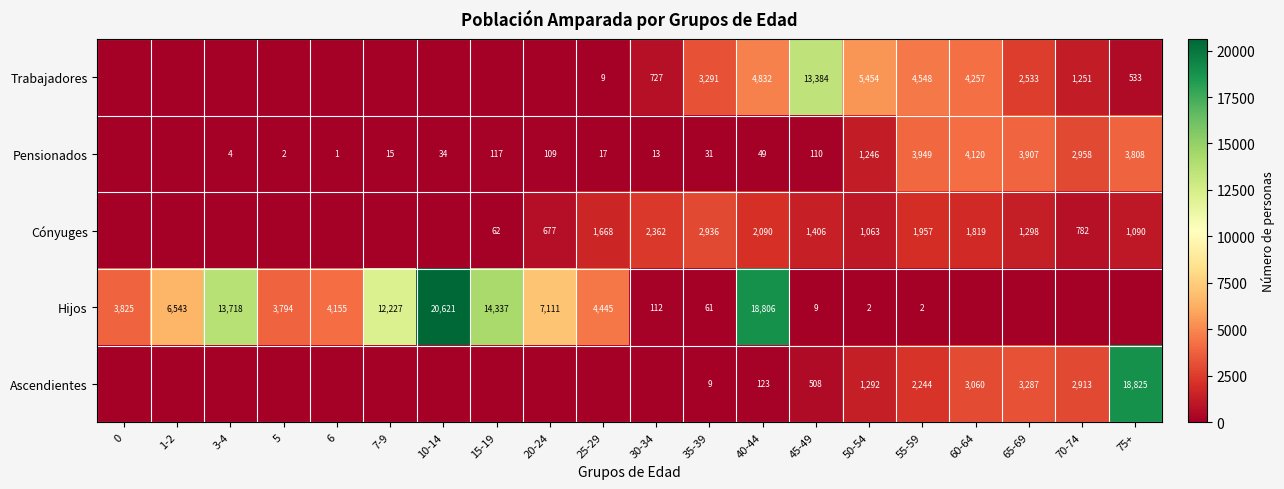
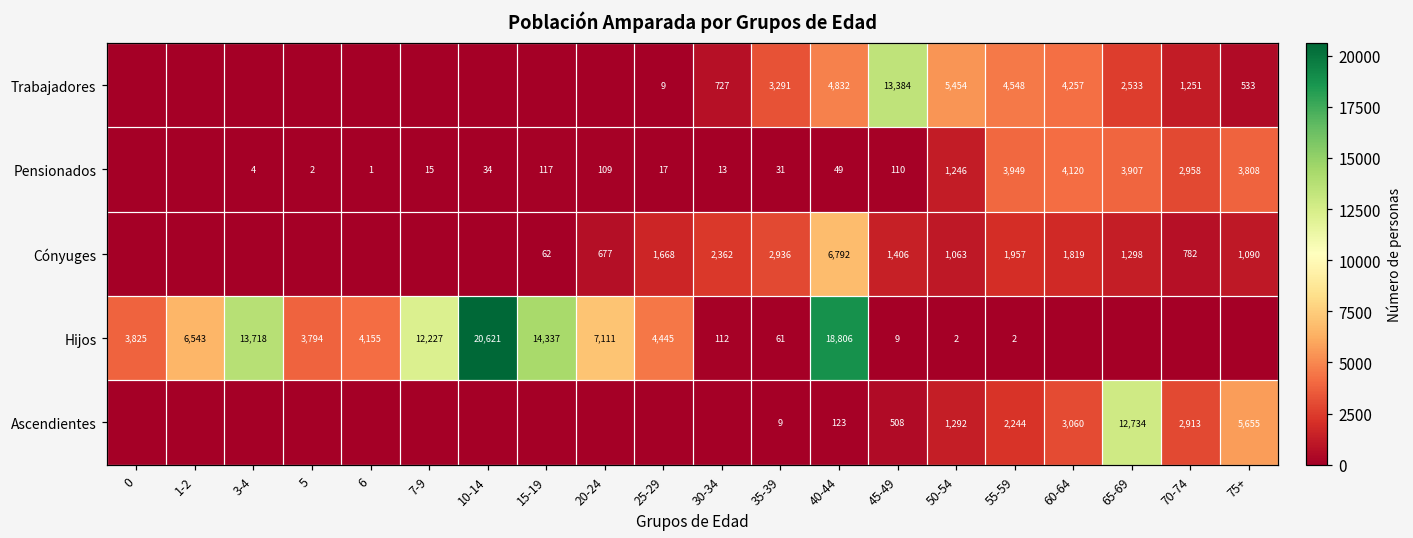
  {
    "Trabajadores": {
      "25-29": "9",
      "30-34": "727",
      "35-39": "3,291",
      "40-44": "4,832",
      "45-49": "13,384",
      "50-54": "5,454",
      "55-59": "4,548",
      "60-64": "4,257",
      "65-69": "2,533",
      "70-74": "1,251",
      "75+": "533"
    },
    "Pensionados": {
      "3-4": "4",
      "5": "2",
      "6": "1",
      "7-9": "15",
      "10-14": "34",
      "15-19": "117",
      "20-24": "109",
      "25-29": "17",
      "30-34": "13",
      "35-39": "31",
      "40-44": "49",
      "45-49": "110",
      "50-54": "1,246",
      "55-59": "3,949",
      "60-64": "4,120",
      "65-69": "3,907",
      "70-74": "2,958",
      "75+": "3,808"
    },
    "Cónyuges": {
      "15-19": "62",
      "20-24": "677",
      "25-29": "1,668",
      "30-34": "2,362",
      "35-39": "2,936",
-     "40-44": "2,090",
+     "40-44": "6,792",
      "45-49": "1,406",
      "50-54": "1,063",
      "55-59": "1,957",
      "60-64": "1,819",
      "65-69": "1,298",
      "70-74": "782",
      "75+": "1,090"
    },
    "Hijos": {
      "0": "3,825",
      "1-2": "6,543",
      "3-4": "13,718",
      "5": "3,794",
      "6": "4,155",
      "7-9": "12,227",
      "10-14": "20,621",
      "15-19": "14,337",
      "20-24": "7,111",
      "25-29": "4,445",
      "30-34": "112",
      "35-39": "61",
      "40-44": "18,806",
      "45-49": "9",
      "50-54": "2",
      "55-59": "2"
    },
    "Ascendientes": {
      "35-39": "9",
      "40-44": "123",
      "45-49": "508",
      "50-54": "1,292",
      "55-59": "2,244",
      "60-64": "3,060",
-     "65-69": "3,287",
+     "65-69": "12,734",
      "70-74": "2,913",
-     "75+": "18,825"
+     "75+": "5,655"
    }
  }
